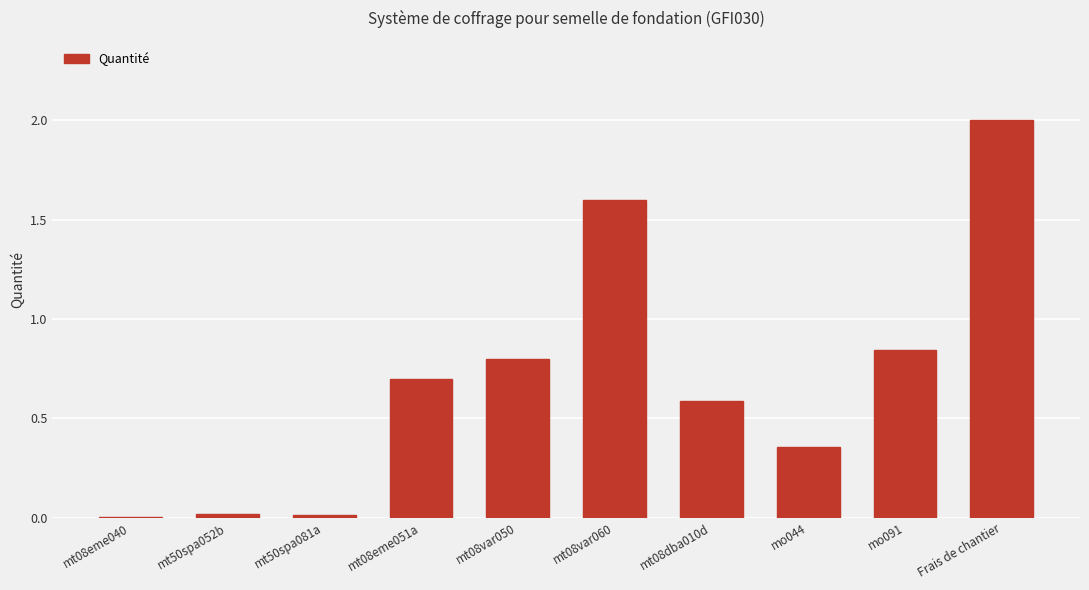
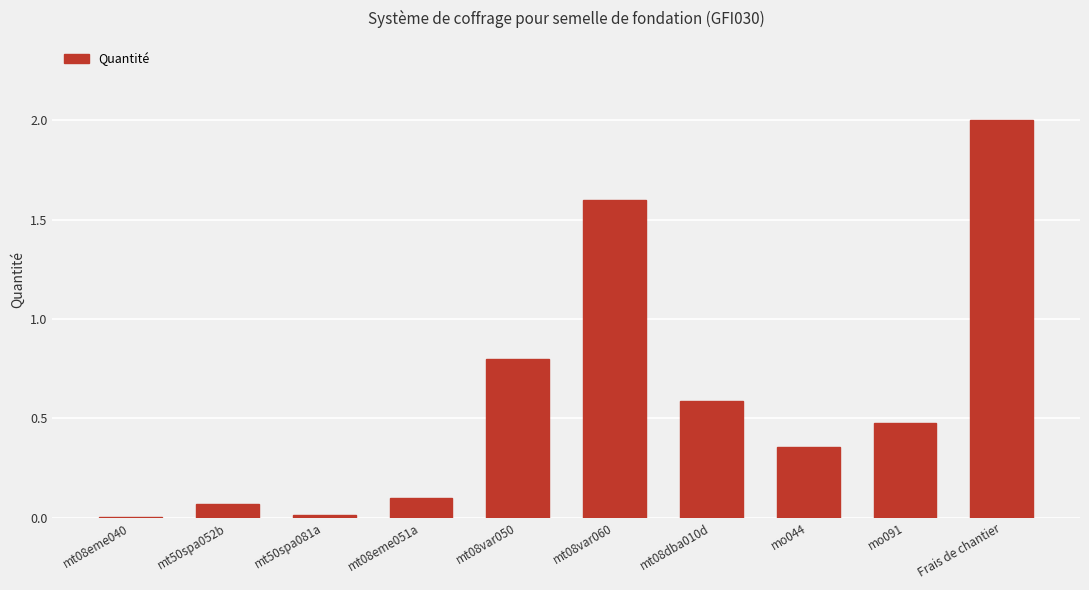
  {
-   "mt50spa052b": 0.02,
+   "mt50spa052b": 0.07,
    "mt50spa081a": 0.01,
-   "mt08eme051a": 0.7,
+   "mt08eme051a": 0.1,
    "mt08var050": 0.80,
    "mt08var060": 1.60,
    "mt08dba010d": 0.59,
    "mo044": 0.36,
-   "mo091": 0.84,
+   "mo091": 0.48,
    "Frais de chantier": 2.00
  }
